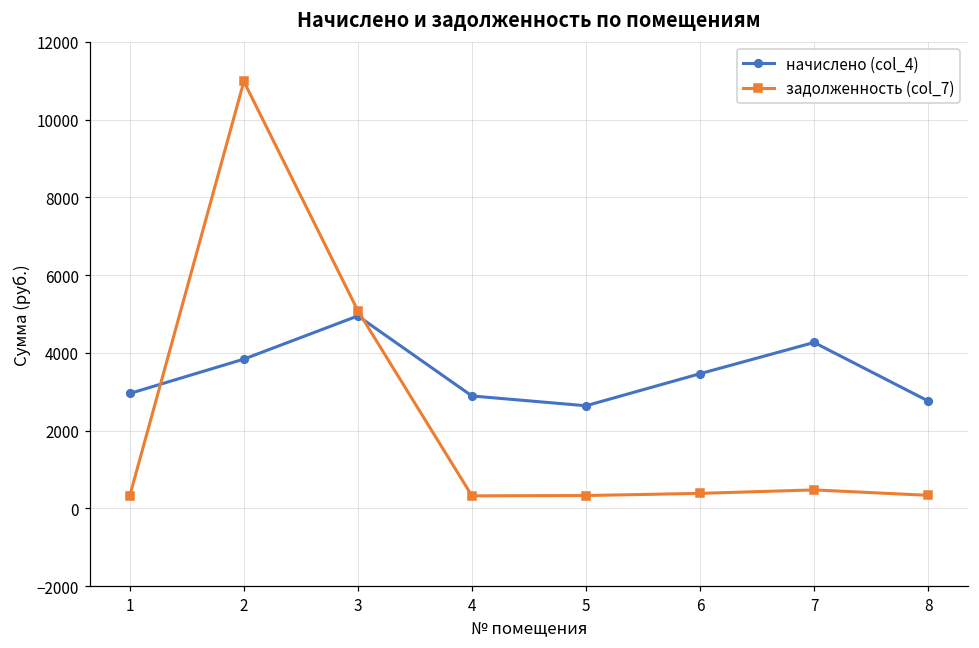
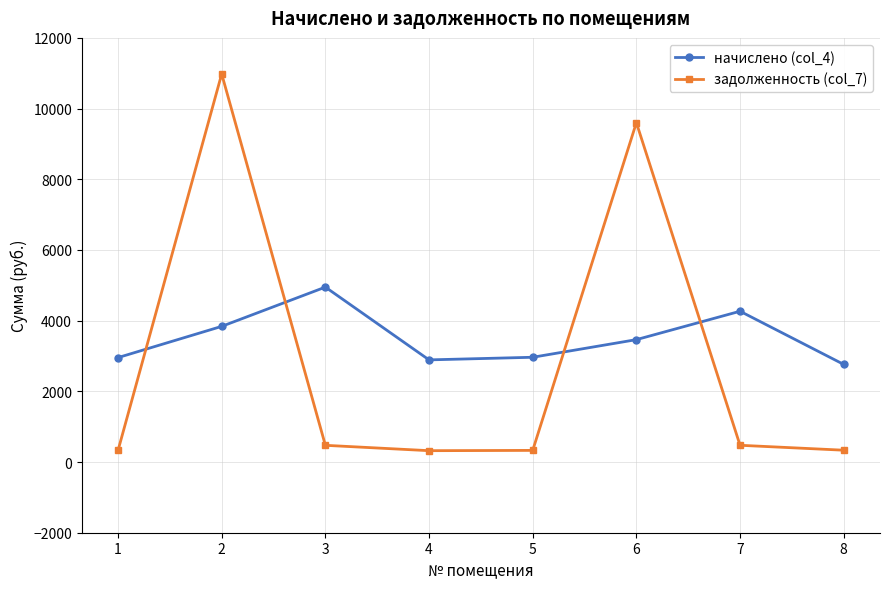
  {
    "начислено (col_4)": {
      "1": 3000,
      "2": 3800,
      "3": 4900,
      "4": 2900,
-     "5": 2600,
+     "5": 3000,
      "6": 3500,
      "7": 4300,
      "8": 2800
    },
    "задолженность (col_7)": {
      "1": 300,
      "2": 11000,
-     "3": 5100,
+     "3": 500,
      "4": 300,
      "5": 300,
-     "6": 400,
+     "6": 9600,
      "7": 500,
      "8": 300
    }
  }
